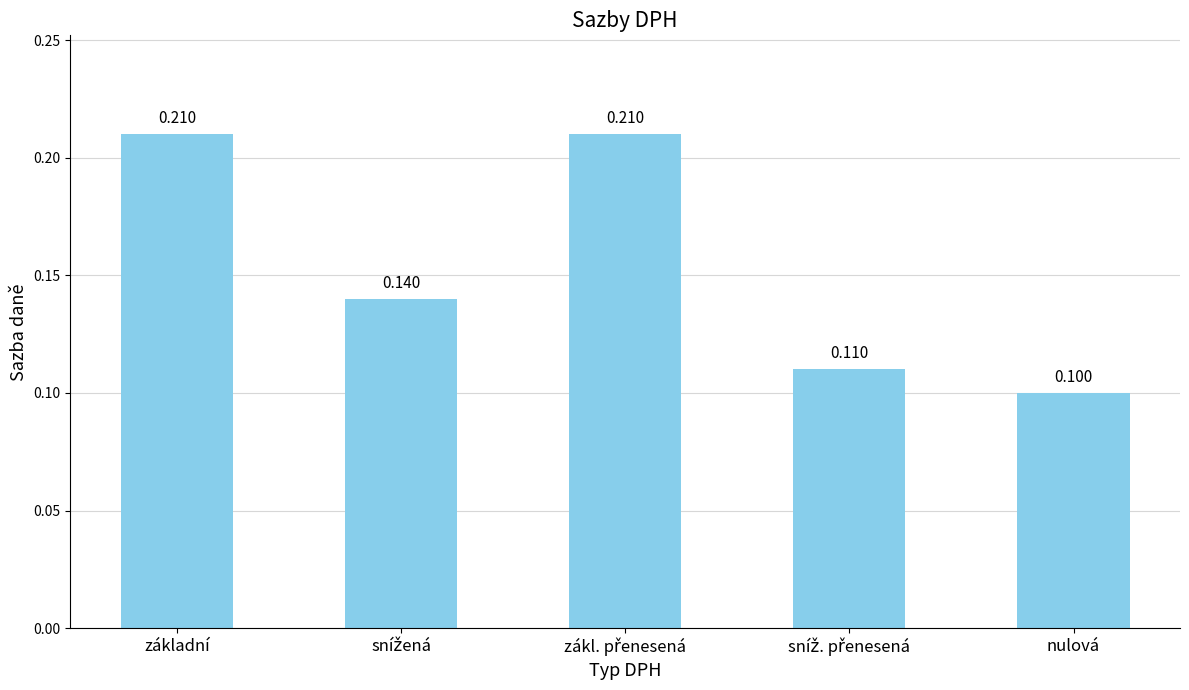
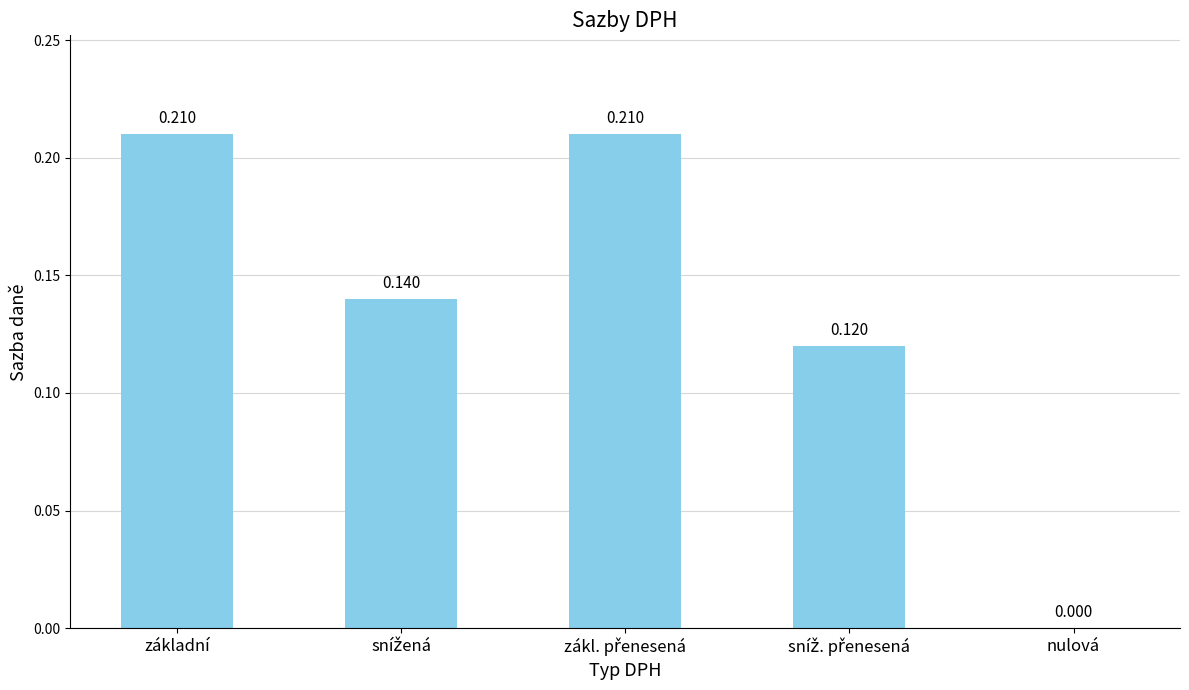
  {
    "základní": 0.210,
    "snížená": 0.140,
    "zákl. přenesená": 0.210,
-   "sníž. přenesená": 0.110,
-   "nulová": 0.100
+   "sníž. přenesená": 0.120,
+   "nulová": 0.000
  }
